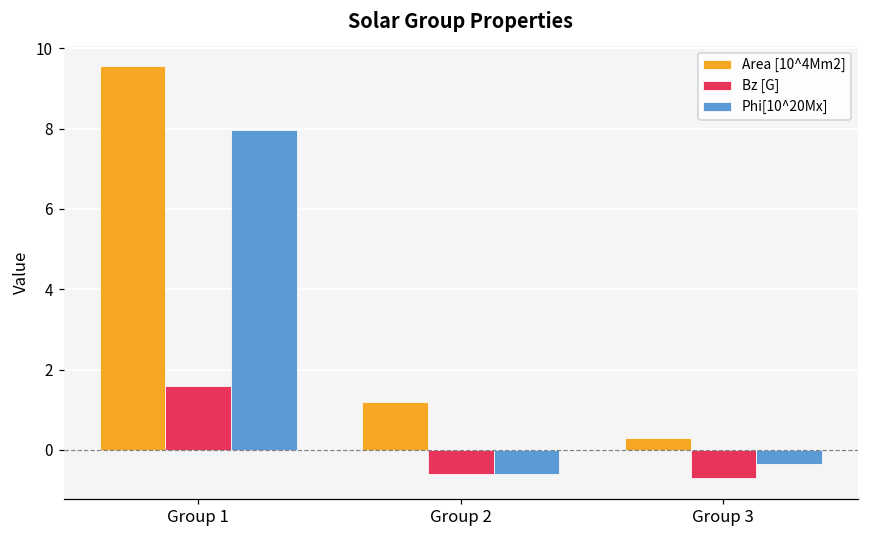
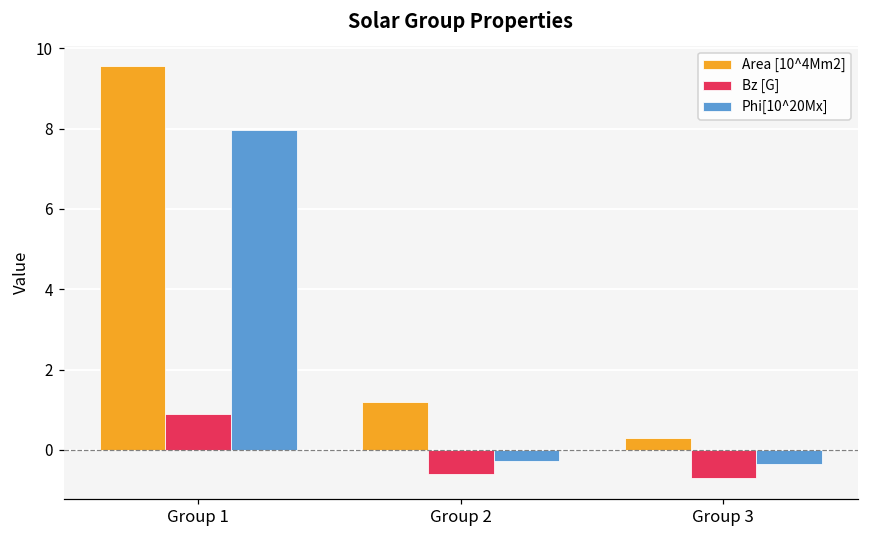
  {
    "Area [10^4Mm2]": {
      "Group 1": 9.6,
      "Group 2": 1.2,
      "Group 3": 0.3
    },
    "Bz [G]": {
-     "Group 1": 1.6,
+     "Group 1": 0.9,
      "Group 2": -0.6,
      "Group 3": -0.7
    },
    "Phi[10^20Mx]": {
      "Group 1": 8.0,
-     "Group 2": -0.6,
+     "Group 2": -0.3,
      "Group 3": -0.4
    }
  }
